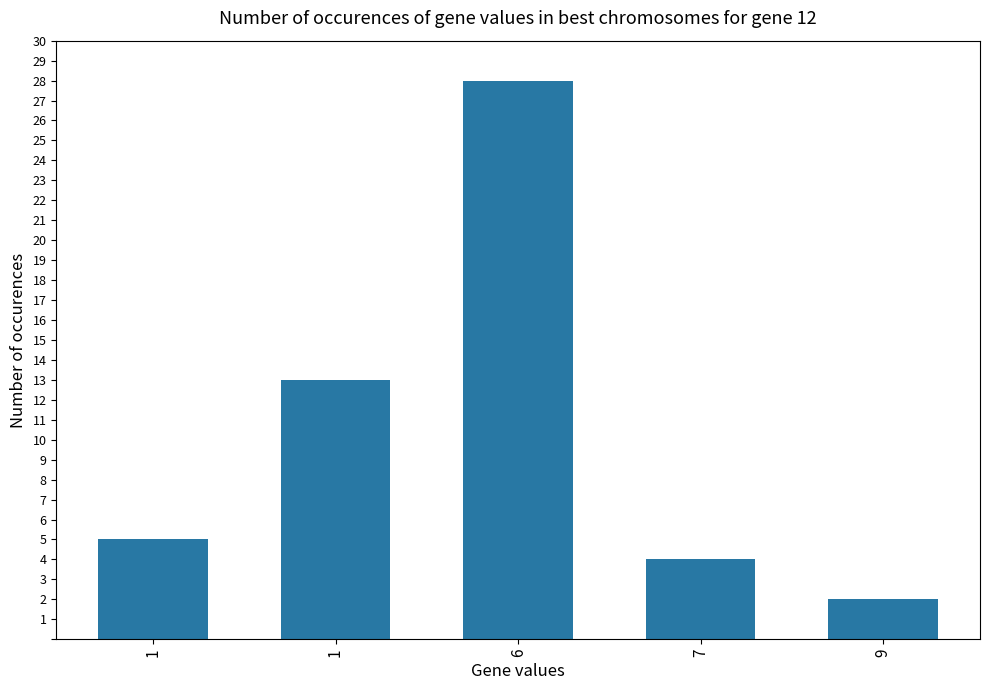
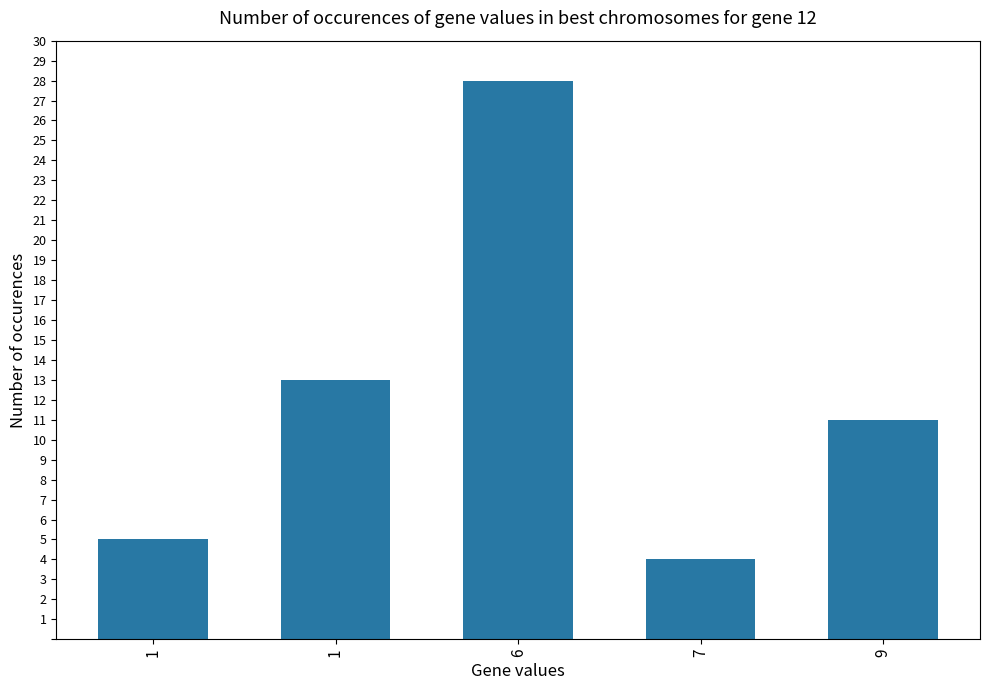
  {
    "6": 28,
    "7": 4,
-   "9": 2
+   "9": 11
  }
